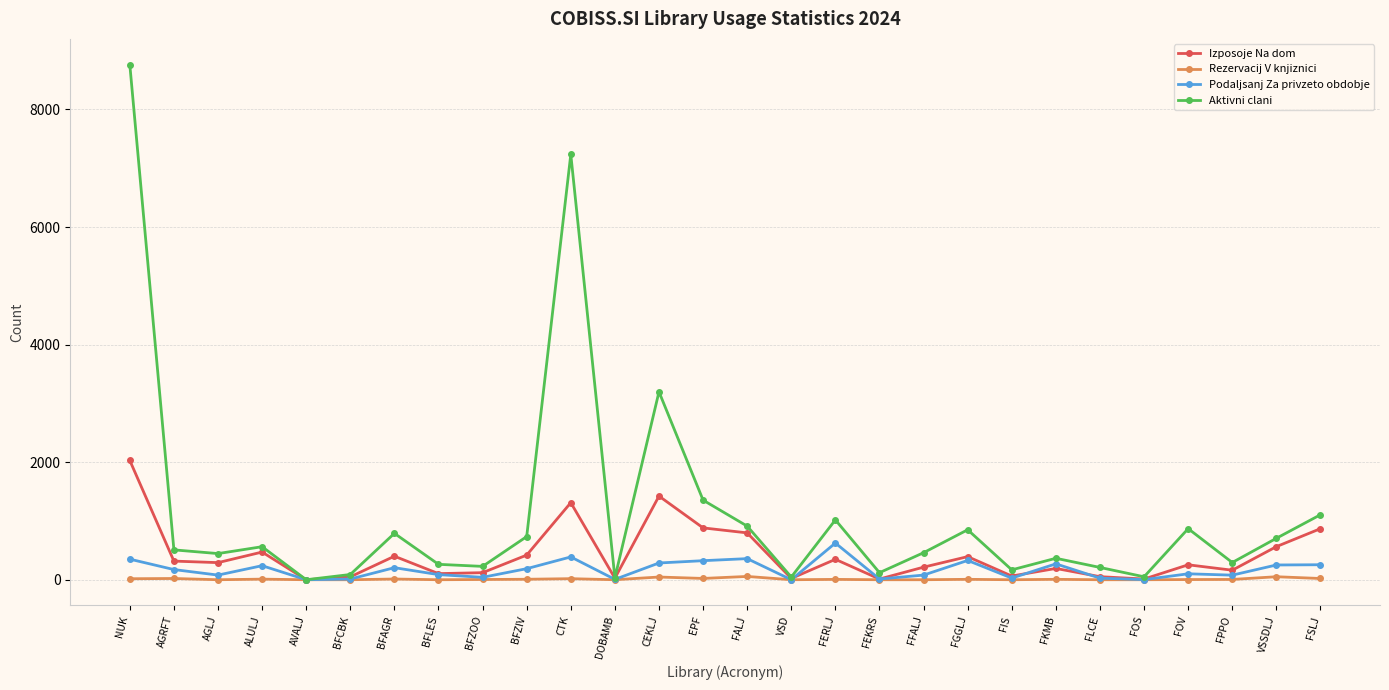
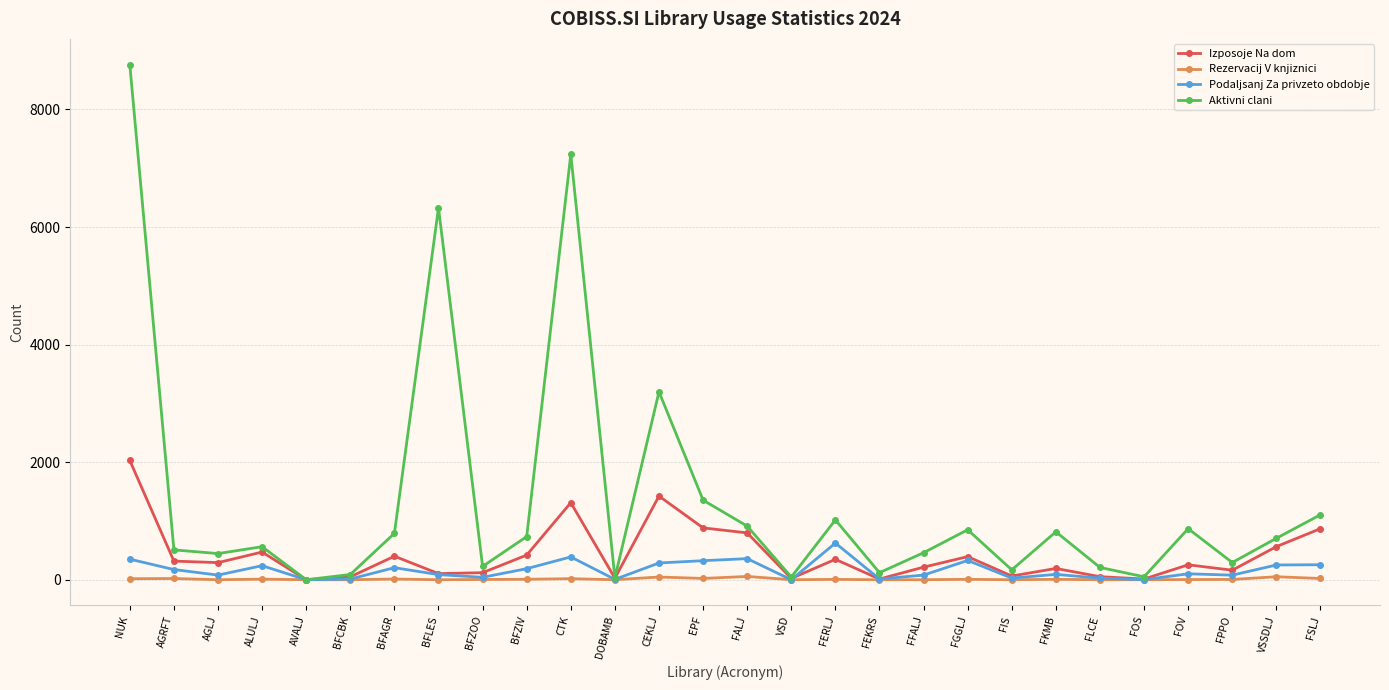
  {
    "Podaljsanj Za privzeto obdobje": {
      "NUK": 400,
      "AGRFT": 200,
      "AGLJ": 100,
      "ALULJ": 200,
      "BFAGR": 200,
      "BFZIV": 200,
      "CTK": 400,
      "CEKLJ": 300,
      "EPF": 300,
      "FALJ": 400,
      "FERLJ": 600,
      "FFALJ": 100,
      "FGGLJ": 300,
-     "FKMB": 300,
+     "FKMB": 100,
      "FOV": 100,
      "FPPO": 100,
      "VSSDLJ": 300,
      "FSLJ": 300
    },
    "Aktivni clani": {
      "NUK": 8800,
      "AGRFT": 500,
      "AGLJ": 400,
      "ALULJ": 600,
      "BFAGR": 800,
-     "BFLES": 300,
+     "BFLES": 6300,
      "BFZOO": 200,
      "BFZIV": 700,
      "CTK": 7200,
      "CEKLJ": 3200,
      "EPF": 1400,
      "FALJ": 900,
      "FERLJ": 1000,
      "FEKRS": 100,
      "FFALJ": 500,
      "FGGLJ": 900,
      "FIS": 200,
-     "FKMB": 400,
+     "FKMB": 800,
      "FLCE": 200,
      "FOV": 900,
      "FPPO": 300,
      "VSSDLJ": 700,
      "FSLJ": 1100
    }
  }
